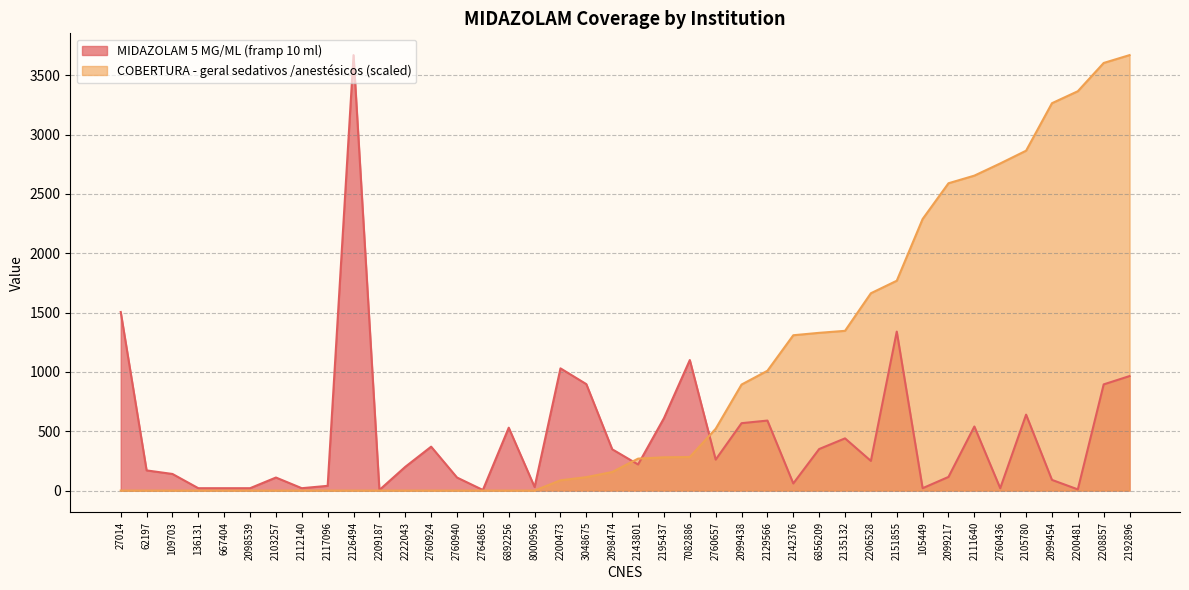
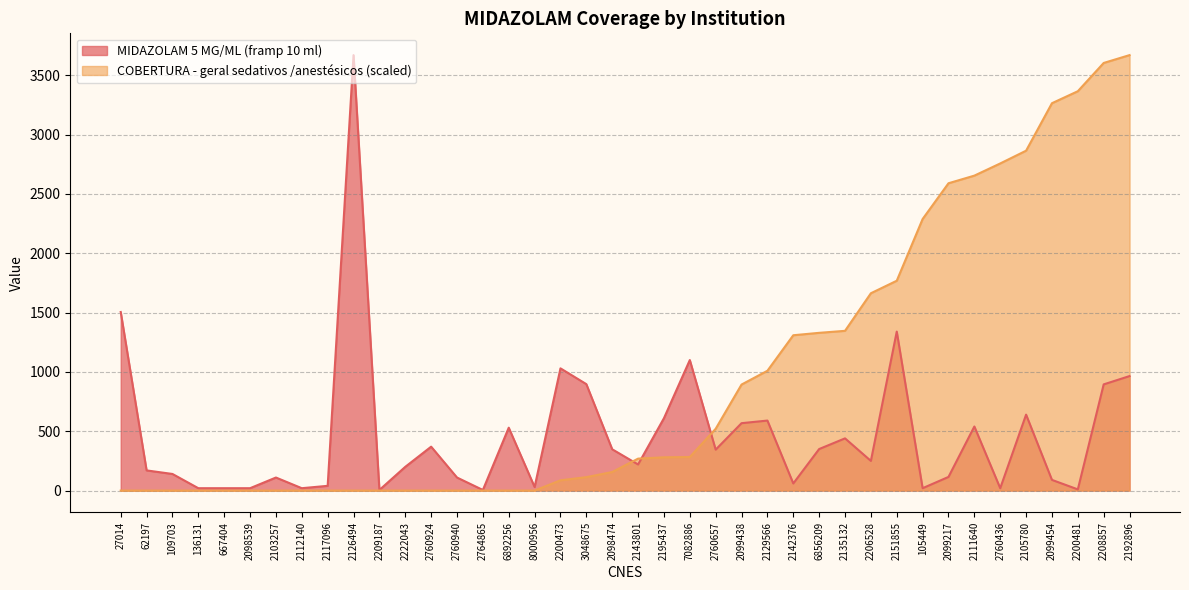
  {
    "MIDAZOLAM 5 MG/ML (framp 10 ml)": {
      "27014": 1510,
      "62197": 170,
      "109703": 140,
      "2103257": 110,
      "2117096": 40,
      "2222043": 200,
      "2760924": 370,
      "2760940": 110,
      "6892256": 530,
      "8000956": 30,
      "2200473": 1030,
      "3048675": 900,
      "2098474": 350,
      "2143801": 220,
      "2195437": 610,
      "7082886": 1100,
-     "2760657": 260,
+     "2760657": 350,
      "2099438": 570,
      "2129566": 590,
      "2142376": 60,
      "6856209": 350,
      "2135132": 440,
      "2206528": 250,
      "2151855": 1340,
      "105449": 20,
      "2099217": 120,
      "2111640": 540,
      "2760436": 20,
      "2105780": 640,
      "2099454": 90,
      "2200481": 10,
      "2208857": 900,
      "2192896": 970
    },
    "COBERTURA - geral sedativos /anestésicos (scaled)": {
      "27014": 0,
      "62197": 0,
      "109703": 0,
      "2103257": 0,
      "2117096": 0,
      "2126494": 0,
      "2222043": 0,
      "2760924": 0,
      "2760940": 0,
      "6892256": 0,
      "8000956": 0,
      "2200473": 90,
      "3048675": 110,
      "2098474": 160,
      "2143801": 270,
      "2195437": 280,
      "7082886": 280,
      "2760657": 520,
      "2099438": 890,
      "2129566": 1010,
      "2142376": 1310,
      "6856209": 1330,
      "2135132": 1350,
      "2206528": 1660,
      "2151855": 1770,
      "105449": 2290,
      "2099217": 2590,
      "2111640": 2650,
      "2760436": 2760,
      "2105780": 2860,
      "2099454": 3260,
      "2200481": 3370,
      "2208857": 3600,
      "2192896": 3670
    }
  }
